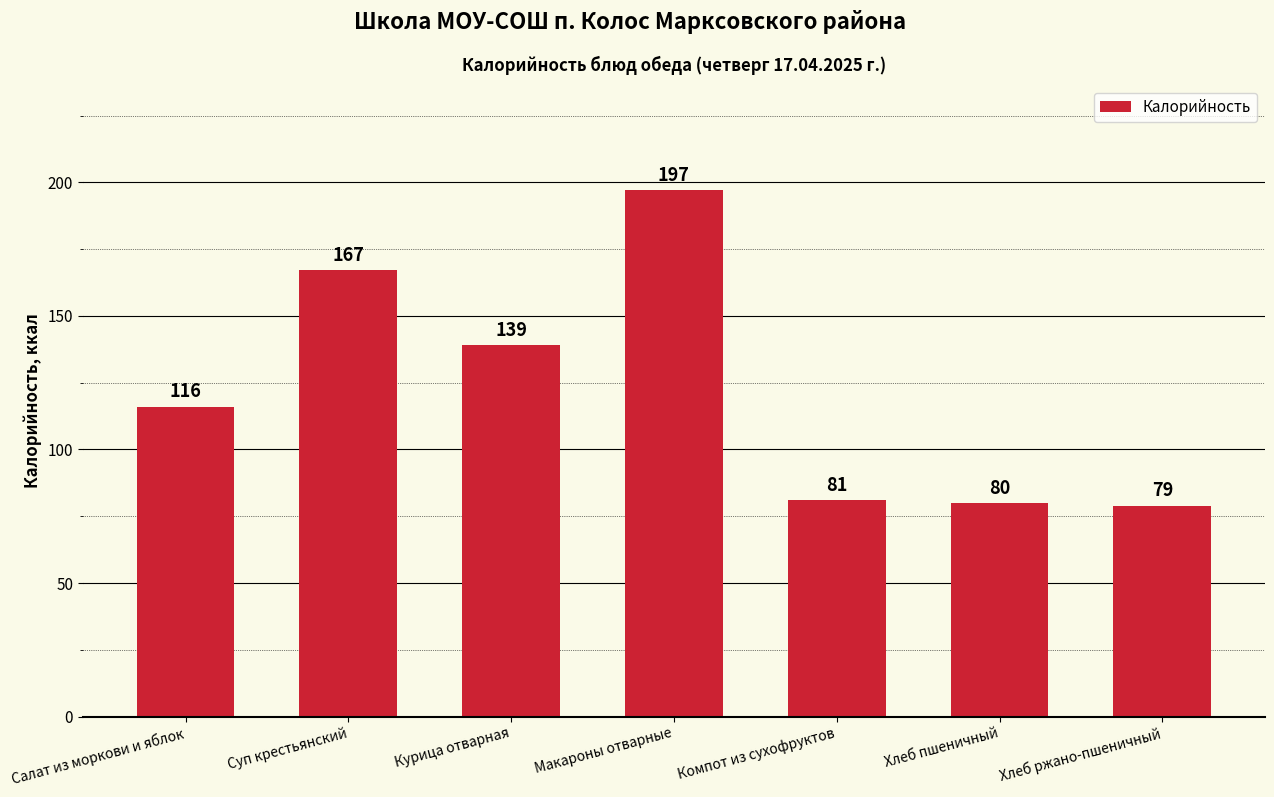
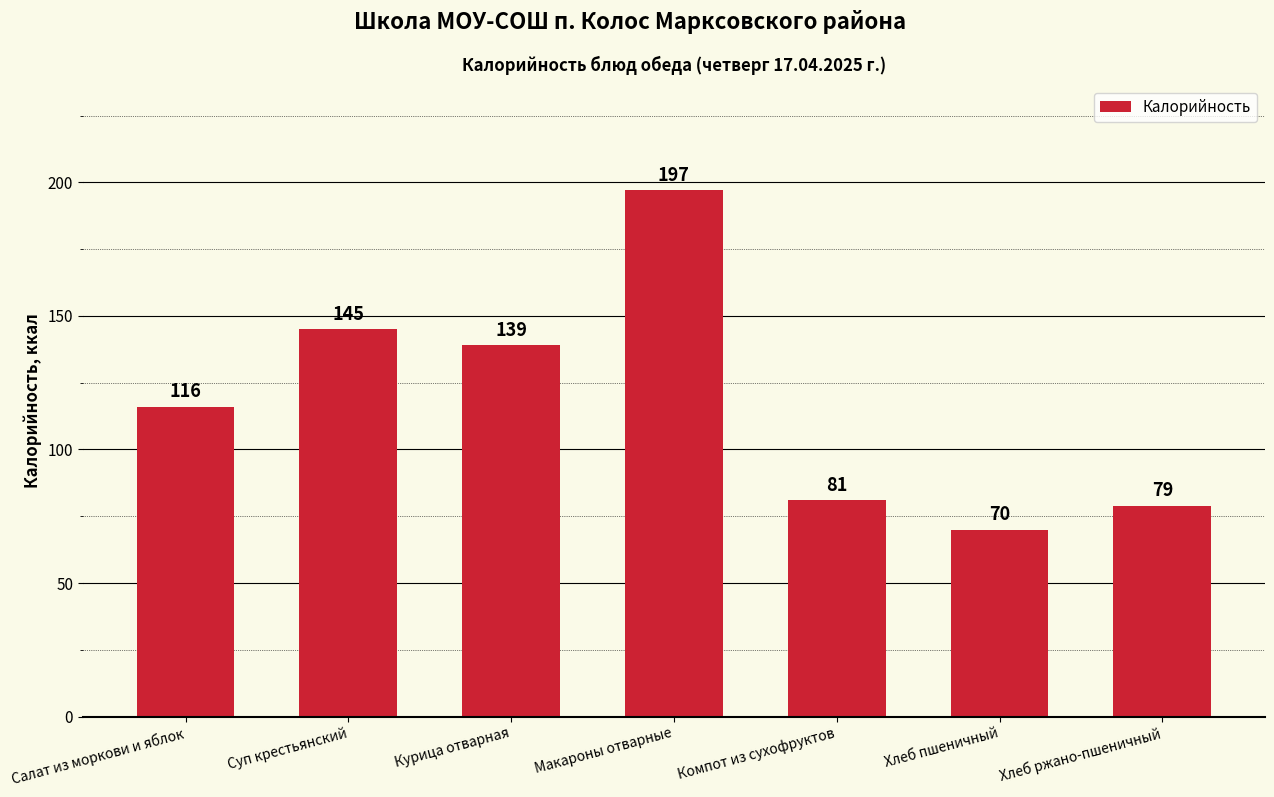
  {
    "Салат из моркови и яблок": 116,
-   "Суп крестьянский": 167,
+   "Суп крестьянский": 145,
    "Курица отварная": 139,
    "Макароны отварные": 197,
    "Компот из сухофруктов": 81,
-   "Хлеб пшеничный": 80,
+   "Хлеб пшеничный": 70,
    "Хлеб ржано-пшеничный": 79
  }
